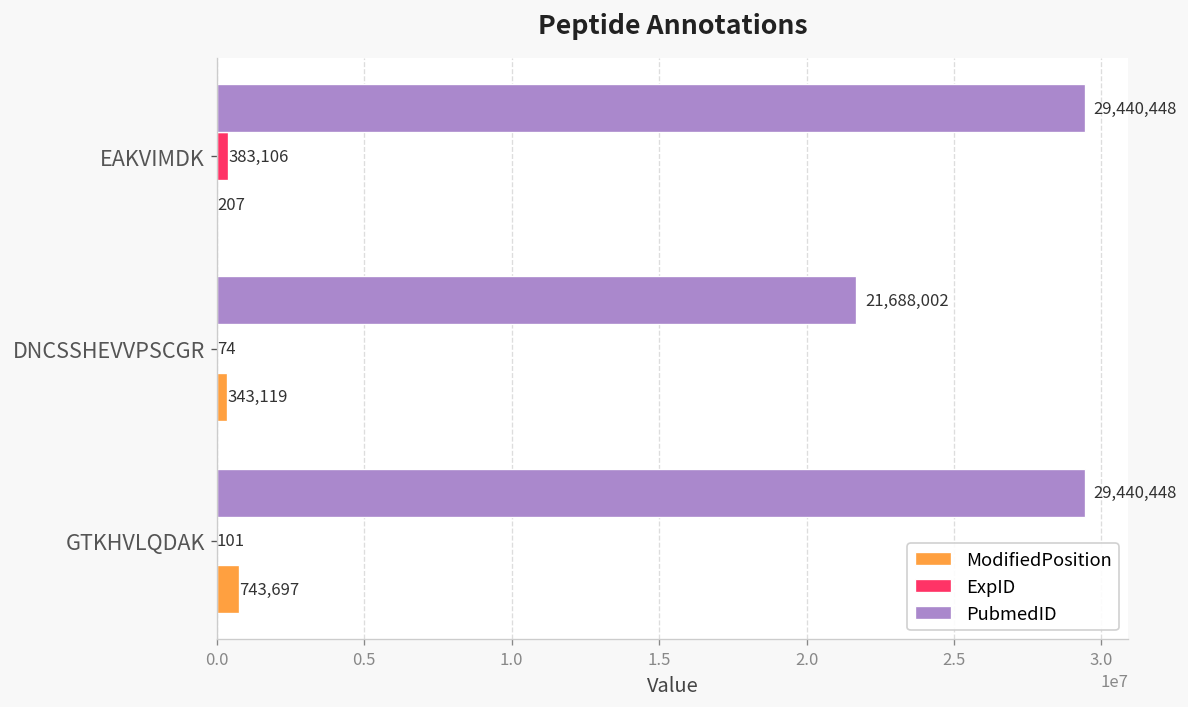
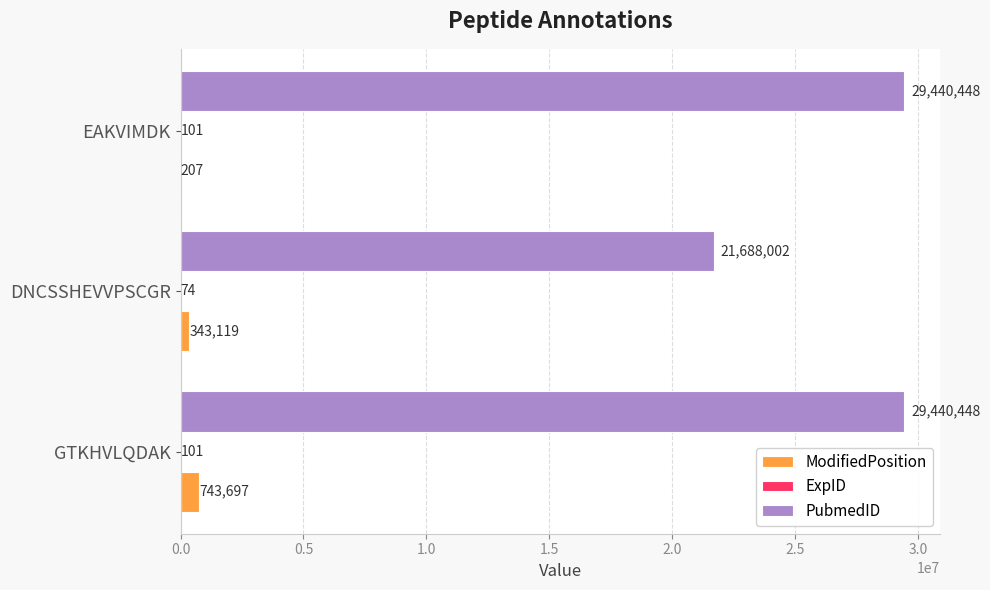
  {
    "ModifiedPosition": {
      "EAKVIMDK": "207",
      "DNCSSHEVVPSCGR": "343,119",
      "GTKHVLQDAK": "743,697"
    },
    "ExpID": {
-     "EAKVIMDK": "383,106",
+     "EAKVIMDK": "101",
      "DNCSSHEVVPSCGR": "74",
      "GTKHVLQDAK": "101"
    },
    "PubmedID": {
      "EAKVIMDK": "29,440,448",
      "DNCSSHEVVPSCGR": "21,688,002",
      "GTKHVLQDAK": "29,440,448"
    }
  }
